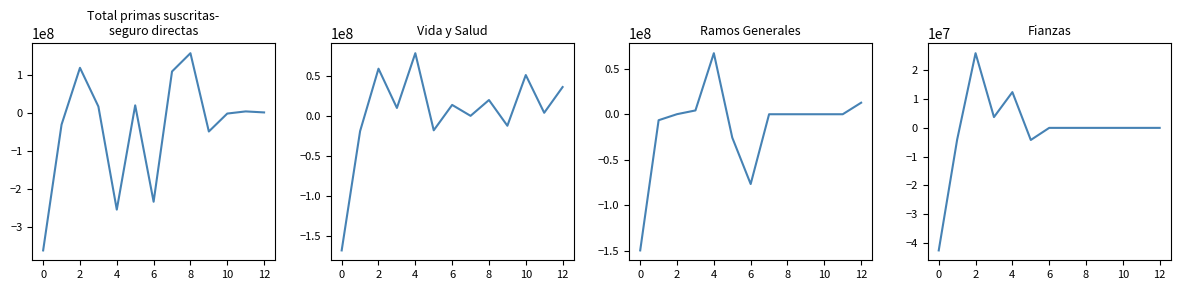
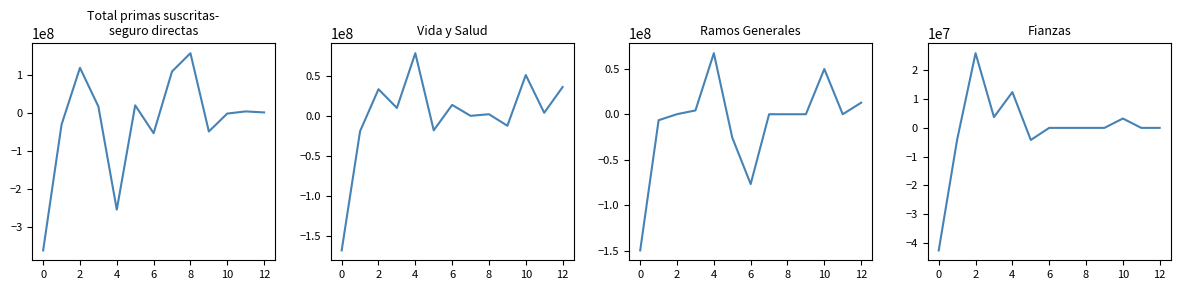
  {
    "Total primas suscritas- seguro directas": {
      "0": -360000000,
      "2": 120000000,
      "4": -250000000,
-     "6": -230000000,
+     "6": -50000000,
      "8": 160000000,
      "10": 0,
      "12": 0
    },
    "Vida y Salud": {
      "0": -170000000,
-     "2": 60000000,
+     "2": 30000000,
      "4": 80000000,
      "6": 10000000,
-     "8": 20000000,
+     "8": 0,
      "10": 50000000,
      "12": 40000000
    },
    "Ramos Generales": {
      "0": -150000000,
      "2": 0,
      "4": 70000000,
      "6": -80000000,
      "8": 0,
-     "10": 0,
+     "10": 50000000,
      "12": 10000000
    },
    "Fianzas": {
      "0": -43000000,
      "2": 26000000,
      "4": 12000000,
      "6": 0,
      "8": 0,
-     "10": 0,
+     "10": 3000000,
      "12": 0
    }
  }
